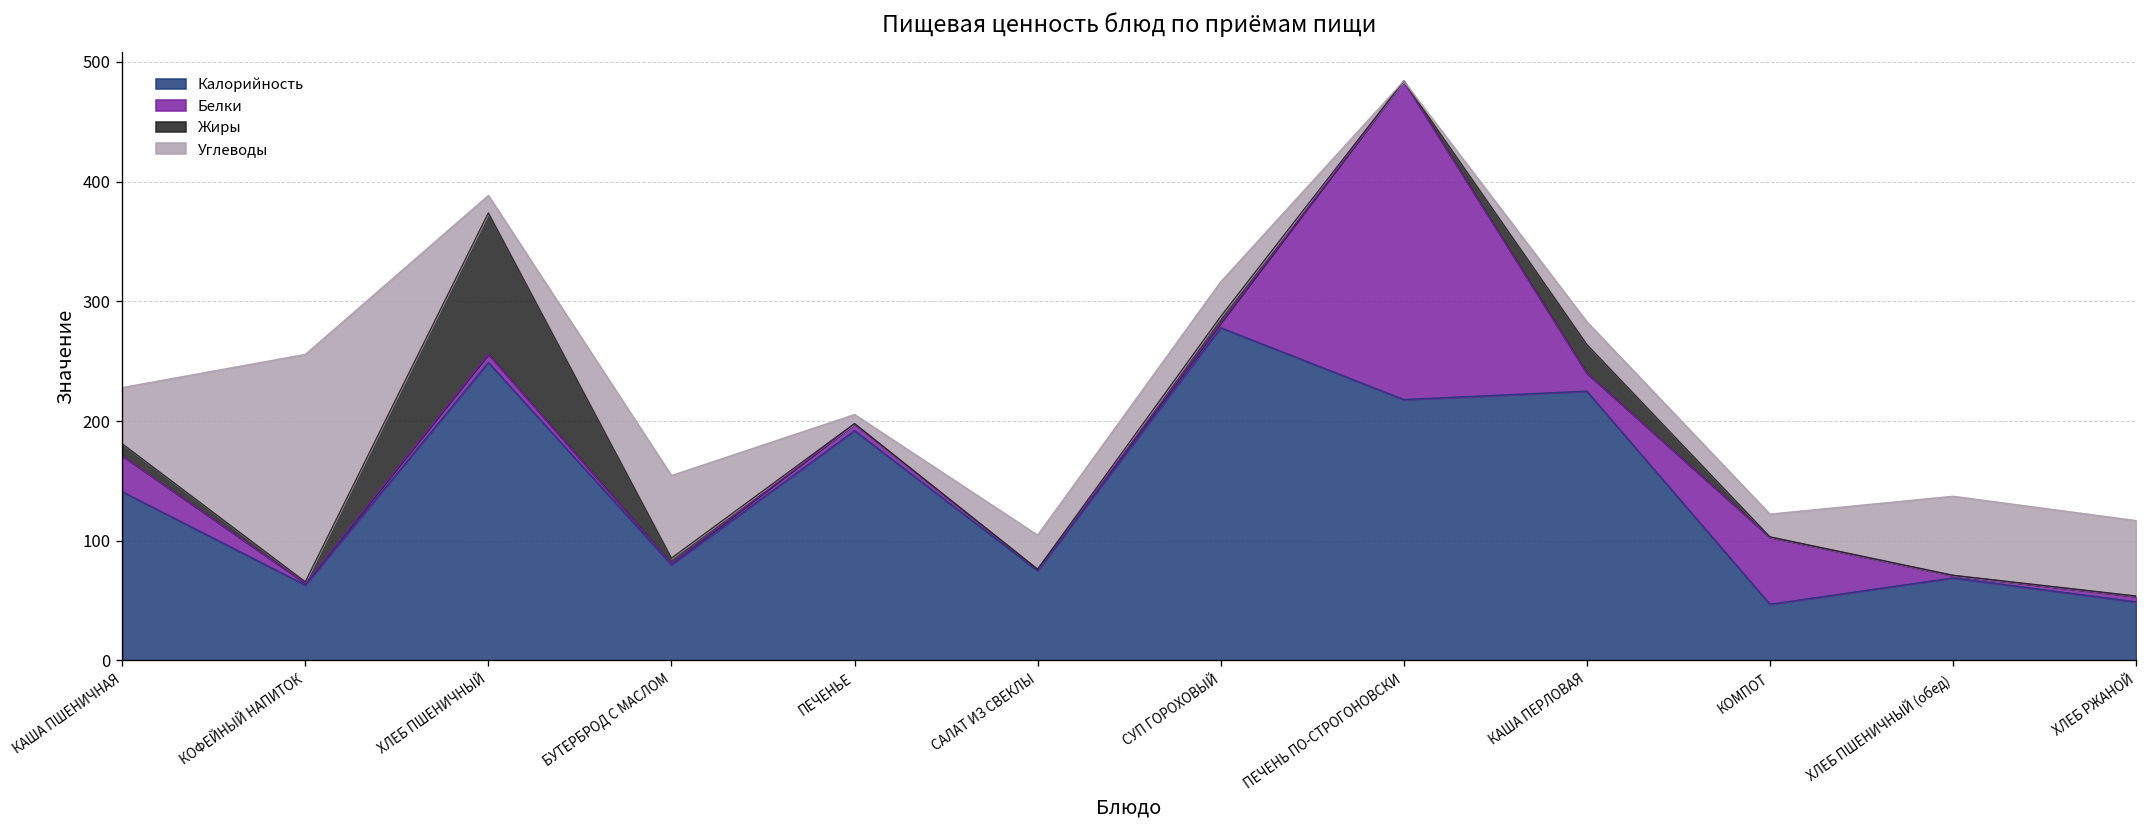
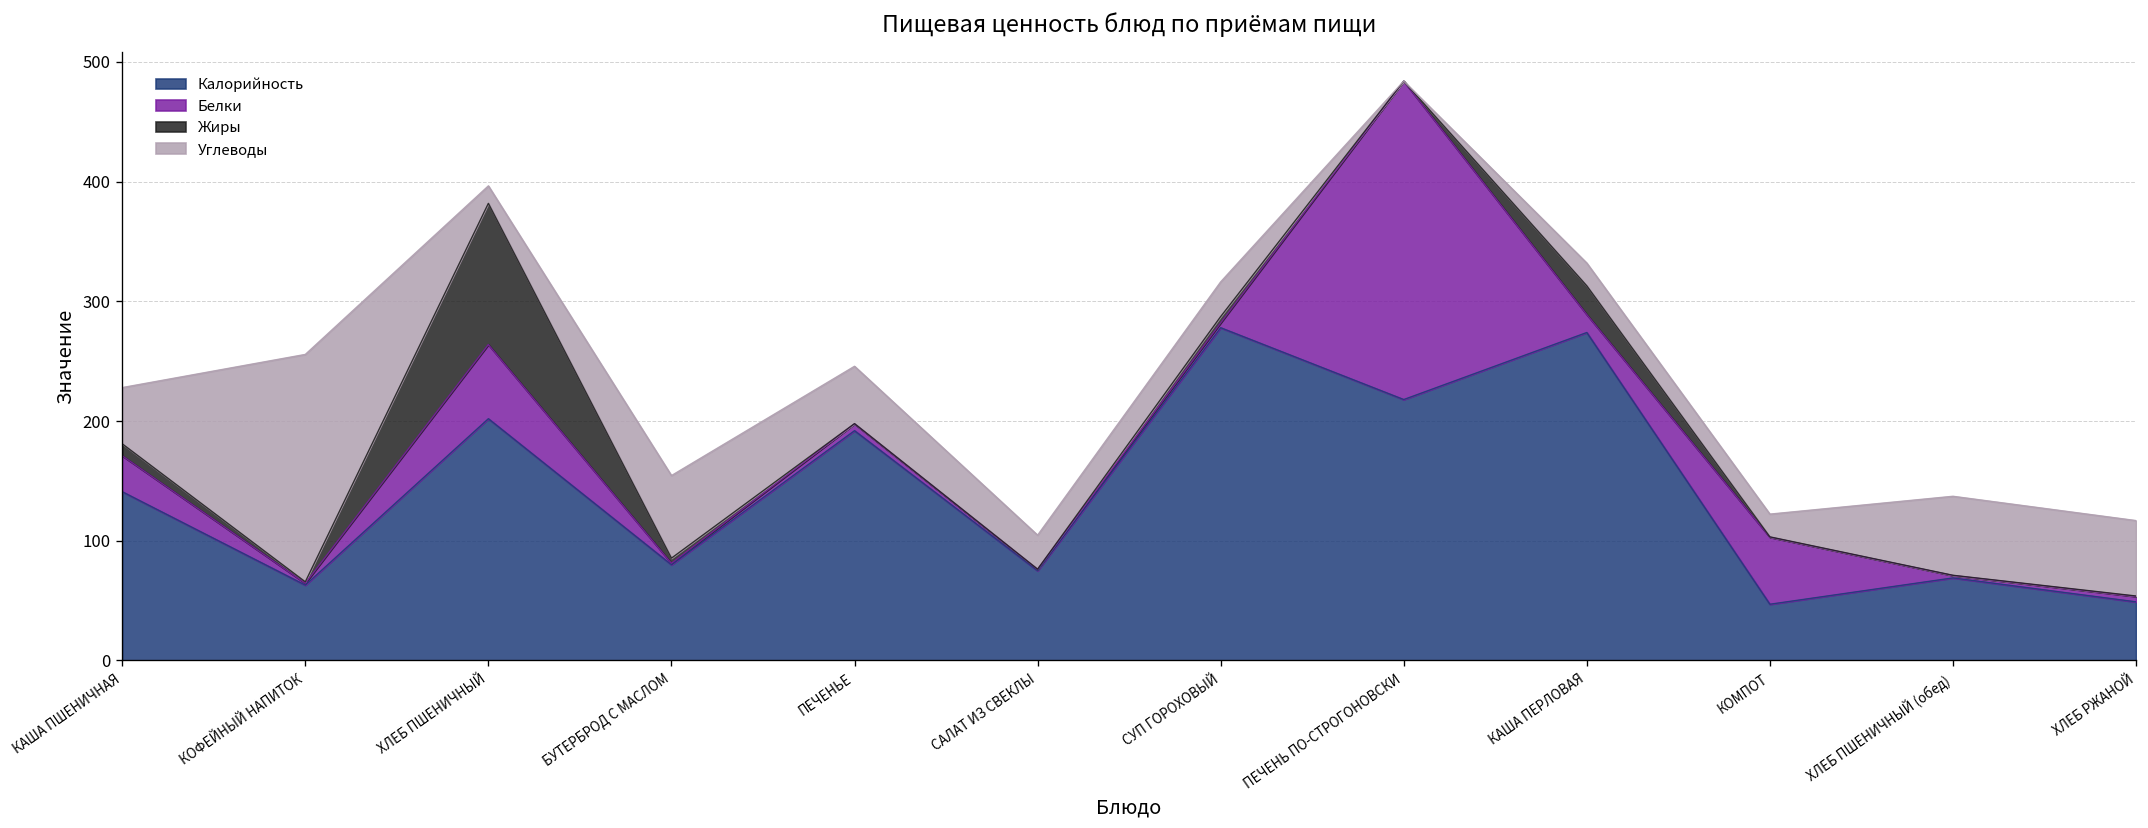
  {
    "Калорийность": {
      "КАША ПШЕНИЧНАЯ": 140,
-     "ХЛЕБ ПШЕНИЧНЫЙ": 250,
+     "ХЛЕБ ПШЕНИЧНЫЙ": 200,
      "ПЕЧЕНЬЕ": 190,
      "СУП ГОРОХОВЫЙ": 280,
      "ПЕЧЕНЬ ПО-СТРОГОНОВСКИ": 220,
-     "КАША ПЕРЛОВАЯ": 230,
+     "КАША ПЕРЛОВАЯ": 270,
      "КОМПОТ": 50,
      "ХЛЕБ РЖАНОЙ": 50
    },
    "Белки": {
      "КАША ПШЕНИЧНАЯ": 30,
-     "ХЛЕБ ПШЕНИЧНЫЙ": 10,
+     "ХЛЕБ ПШЕНИЧНЫЙ": 60,
      "СУП ГОРОХОВЫЙ": 0,
      "КАША ПЕРЛОВАЯ": 20
    },
    "Жиры": {
      "КАША ПШЕНИЧНАЯ": 10,
      "ХЛЕБ ПШЕНИЧНЫЙ": 120,
      "БУТЕРБРОД С МАСЛОМ": 0,
      "СУП ГОРОХОВЫЙ": 10,
      "КАША ПЕРЛОВАЯ": 20
    },
    "Углеводы": {
      "КАША ПШЕНИЧНАЯ": 50,
      "КОФЕЙНЫЙ НАПИТОК": 190,
      "ХЛЕБ ПШЕНИЧНЫЙ": 10,
      "БУТЕРБРОД С МАСЛОМ": 70,
-     "ПЕЧЕНЬЕ": 10,
+     "ПЕЧЕНЬЕ": 50,
      "САЛАТ ИЗ СВЕКЛЫ": 30,
      "СУП ГОРОХОВЫЙ": 30,
      "КАША ПЕРЛОВАЯ": 20,
      "КОМПОТ": 20,
      "ХЛЕБ ПШЕНИЧНЫЙ (обед)": 70,
      "ХЛЕБ РЖАНОЙ": 60
    }
  }
